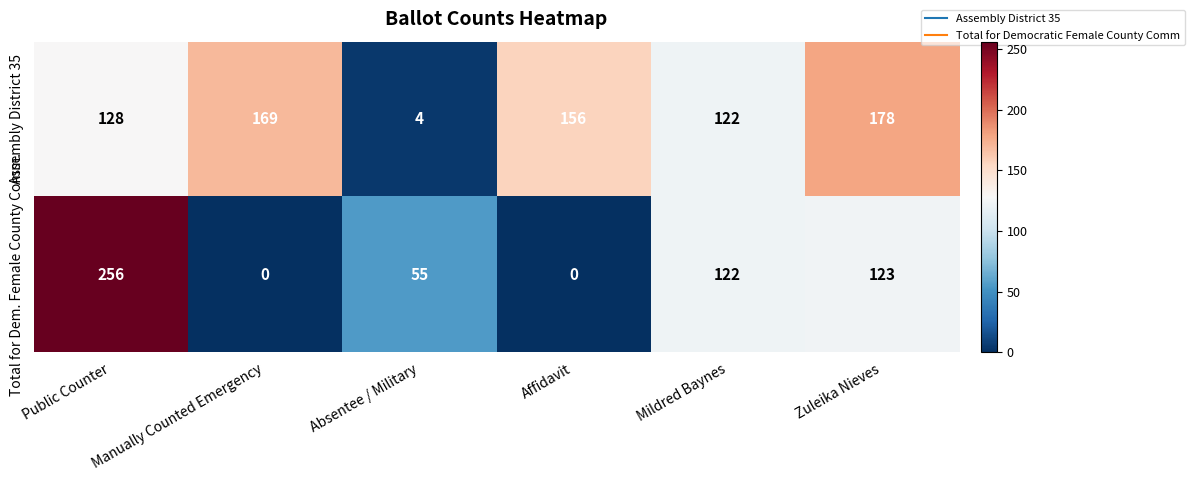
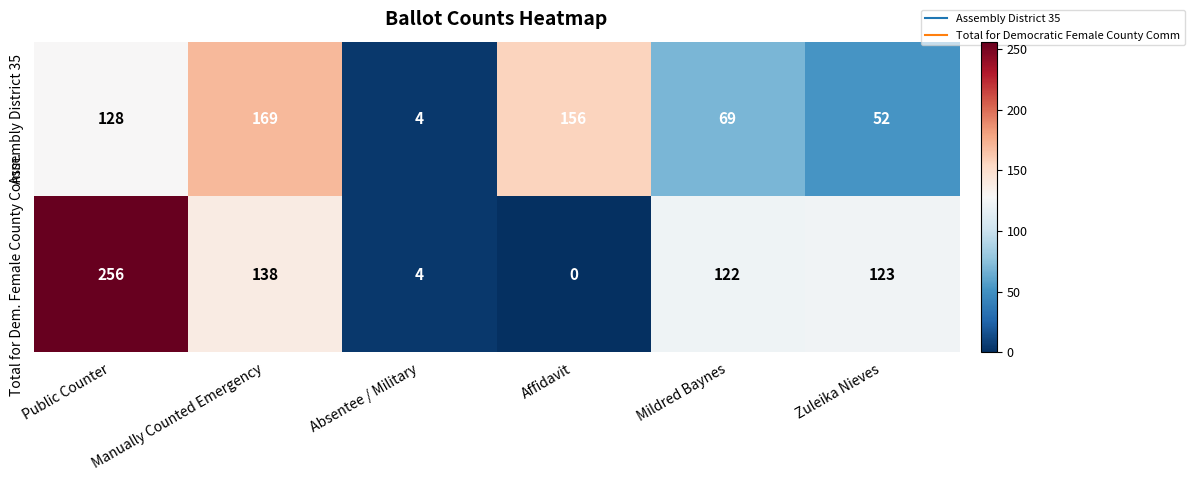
  {
    "Assembly District 35": {
      "Public Counter": 128,
      "Manually Counted Emergency": 169,
      "Absentee / Military": 4,
      "Affidavit": 156,
-     "Mildred Baynes": 122,
-     "Zuleika Nieves": 178
+     "Mildred Baynes": 69,
+     "Zuleika Nieves": 52
    },
    "Total for Dem. Female County Comm.": {
      "Public Counter": 256,
-     "Manually Counted Emergency": 0,
-     "Absentee / Military": 55,
+     "Manually Counted Emergency": 138,
+     "Absentee / Military": 4,
      "Affidavit": 0,
      "Mildred Baynes": 122,
      "Zuleika Nieves": 123
    }
  }
